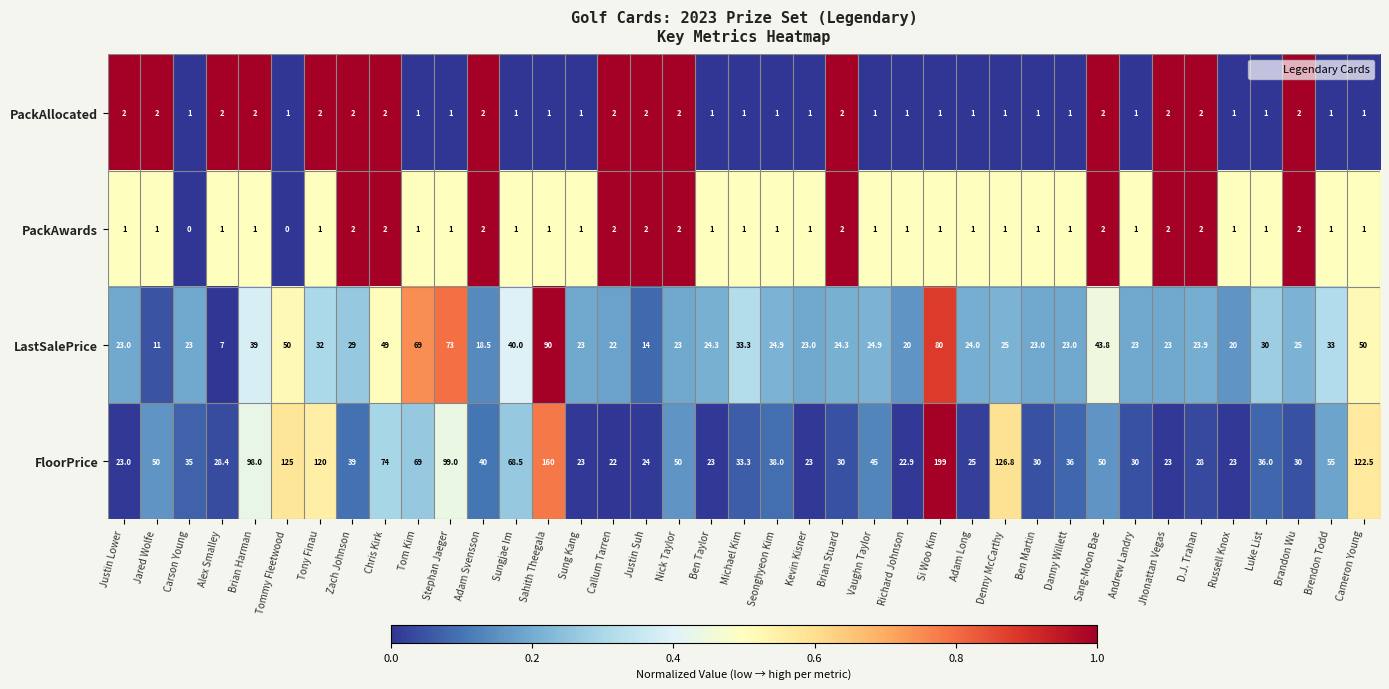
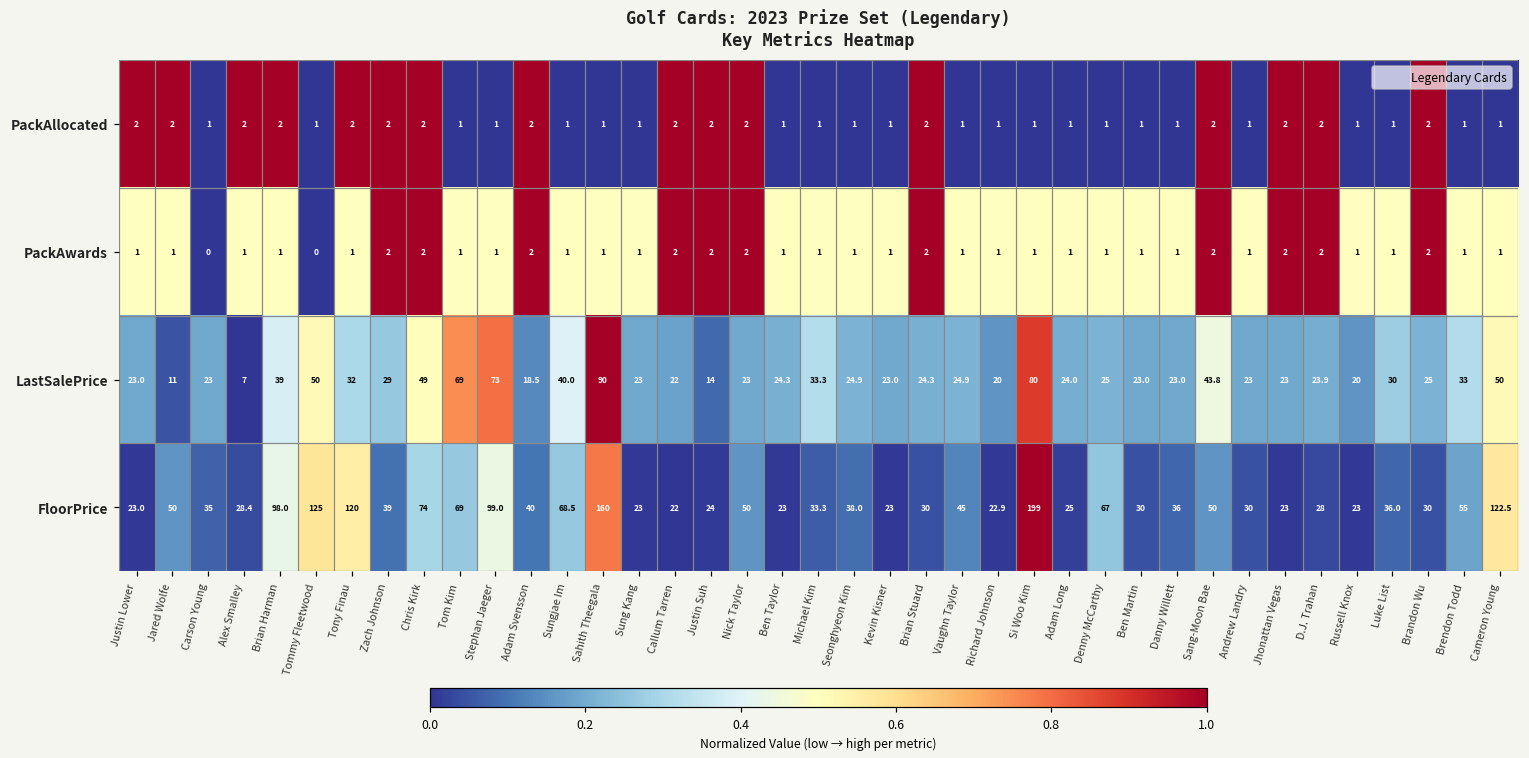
  {
    "PackAllocated": {
      "Justin Lower": 2,
      "Jared Wolfe": 2,
      "Carson Young": 1,
      "Alex Smalley": 2,
      "Brian Harman": 2,
      "Tommy Fleetwood": 1,
      "Tony Finau": 2,
      "Zach Johnson": 2,
      "Chris Kirk": 2,
      "Tom Kim": 1,
      "Stephan Jaeger": 1,
      "Adam Svensson": 2,
      "Sungjae Im": 1,
      "Sahith Theegala": 1,
      "Sung Kang": 1,
      "Callum Tarren": 2,
      "Justin Suh": 2,
      "Nick Taylor": 2,
      "Ben Taylor": 1,
      "Michael Kim": 1,
      "Seonghyeon Kim": 1,
      "Kevin Kisner": 1,
      "Brian Stuard": 2,
      "Vaughn Taylor": 1,
      "Richard Johnson": 1,
      "Si Woo Kim": 1,
      "Adam Long": 1,
      "Denny McCarthy": 1,
      "Ben Martin": 1,
      "Danny Willett": 1,
      "Sang-Moon Bae": 2,
      "Andrew Landry": 1,
      "Jhonattan Vegas": 2,
      "D.J. Trahan": 2,
      "Russell Knox": 1,
      "Luke List": 1,
      "Brandon Wu": 2,
      "Brendon Todd": 1,
      "Cameron Young": 1
    },
    "PackAwards": {
      "Justin Lower": 1,
      "Jared Wolfe": 1,
      "Carson Young": 0,
      "Alex Smalley": 1,
      "Brian Harman": 1,
      "Tommy Fleetwood": 0,
      "Tony Finau": 1,
      "Zach Johnson": 2,
      "Chris Kirk": 2,
      "Tom Kim": 1,
      "Stephan Jaeger": 1,
      "Adam Svensson": 2,
      "Sungjae Im": 1,
      "Sahith Theegala": 1,
      "Sung Kang": 1,
      "Callum Tarren": 2,
      "Justin Suh": 2,
      "Nick Taylor": 2,
      "Ben Taylor": 1,
      "Michael Kim": 1,
      "Seonghyeon Kim": 1,
      "Kevin Kisner": 1,
      "Brian Stuard": 2,
      "Vaughn Taylor": 1,
      "Richard Johnson": 1,
      "Si Woo Kim": 1,
      "Adam Long": 1,
      "Denny McCarthy": 1,
      "Ben Martin": 1,
      "Danny Willett": 1,
      "Sang-Moon Bae": 2,
      "Andrew Landry": 1,
      "Jhonattan Vegas": 2,
      "D.J. Trahan": 2,
      "Russell Knox": 1,
      "Luke List": 1,
      "Brandon Wu": 2,
      "Brendon Todd": 1,
      "Cameron Young": 1
    },
    "LastSalePrice": {
      "Justin Lower": 23.0,
      "Jared Wolfe": 11,
      "Carson Young": 23,
      "Alex Smalley": 7,
      "Brian Harman": 39,
      "Tommy Fleetwood": 50,
      "Tony Finau": 32,
      "Zach Johnson": 29,
      "Chris Kirk": 49,
      "Tom Kim": 69,
      "Stephan Jaeger": 73,
      "Adam Svensson": 18.5,
      "Sungjae Im": 40.0,
      "Sahith Theegala": 90,
      "Sung Kang": 23,
      "Callum Tarren": 22,
      "Justin Suh": 14,
      "Nick Taylor": 23,
      "Ben Taylor": 24.3,
      "Michael Kim": 33.3,
      "Seonghyeon Kim": 24.9,
      "Kevin Kisner": 23.0,
      "Brian Stuard": 24.3,
      "Vaughn Taylor": 24.9,
      "Richard Johnson": 20,
      "Si Woo Kim": 80,
      "Adam Long": 24.0,
      "Denny McCarthy": 25,
      "Ben Martin": 23.0,
      "Danny Willett": 23.0,
      "Sang-Moon Bae": 43.8,
      "Andrew Landry": 23,
      "Jhonattan Vegas": 23,
      "D.J. Trahan": 23.9,
      "Russell Knox": 20,
      "Luke List": 30,
      "Brandon Wu": 25,
      "Brendon Todd": 33,
      "Cameron Young": 50
    },
    "FloorPrice": {
      "Justin Lower": 23.0,
      "Jared Wolfe": 50,
      "Carson Young": 35,
      "Alex Smalley": 28.4,
      "Brian Harman": 98.0,
      "Tommy Fleetwood": 125,
      "Tony Finau": 120,
      "Zach Johnson": 39,
      "Chris Kirk": 74,
      "Tom Kim": 69,
      "Stephan Jaeger": 99.0,
      "Adam Svensson": 40,
      "Sungjae Im": 68.5,
      "Sahith Theegala": 160,
      "Sung Kang": 23,
      "Callum Tarren": 22,
      "Justin Suh": 24,
      "Nick Taylor": 50,
      "Ben Taylor": 23,
      "Michael Kim": 33.3,
      "Seonghyeon Kim": 38.0,
      "Kevin Kisner": 23,
      "Brian Stuard": 30,
      "Vaughn Taylor": 45,
      "Richard Johnson": 22.9,
      "Si Woo Kim": 199,
      "Adam Long": 25,
-     "Denny McCarthy": 126.8,
+     "Denny McCarthy": 67,
      "Ben Martin": 30,
      "Danny Willett": 36,
      "Sang-Moon Bae": 50,
      "Andrew Landry": 30,
      "Jhonattan Vegas": 23,
      "D.J. Trahan": 28,
      "Russell Knox": 23,
      "Luke List": 36.0,
      "Brandon Wu": 30,
      "Brendon Todd": 55,
      "Cameron Young": 122.5
    }
  }
